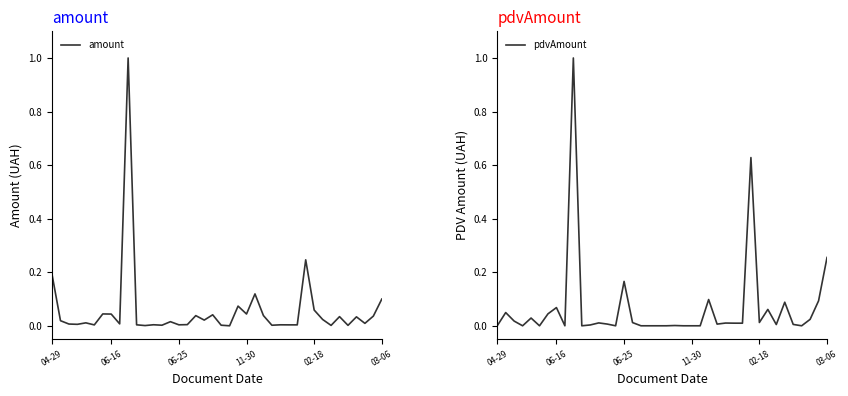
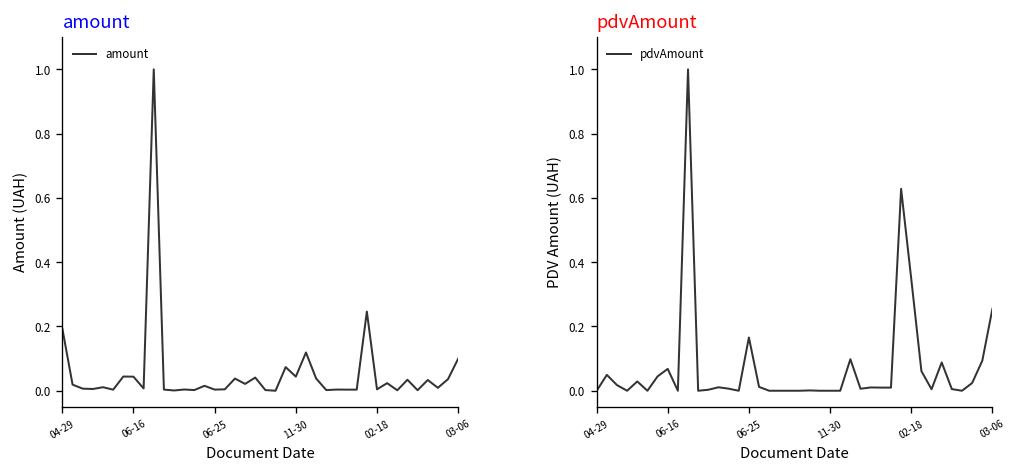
  {
    "amount": {
      "04-29": 0.19,
      "06-16": 0.04,
      "06-25": 0.00,
      "11-30": 0.04,
-     "02-18": 0.06,
+     "02-18": 0.00,
      "03-06": 0.10
    },
    "pdvAmount": {
      "04-29": 0.00,
      "06-16": 0.07,
      "06-25": 0.17,
      "11-30": 0.00,
-     "02-18": 0.01,
+     "02-18": 0.35,
      "03-06": 0.26
    }
  }
